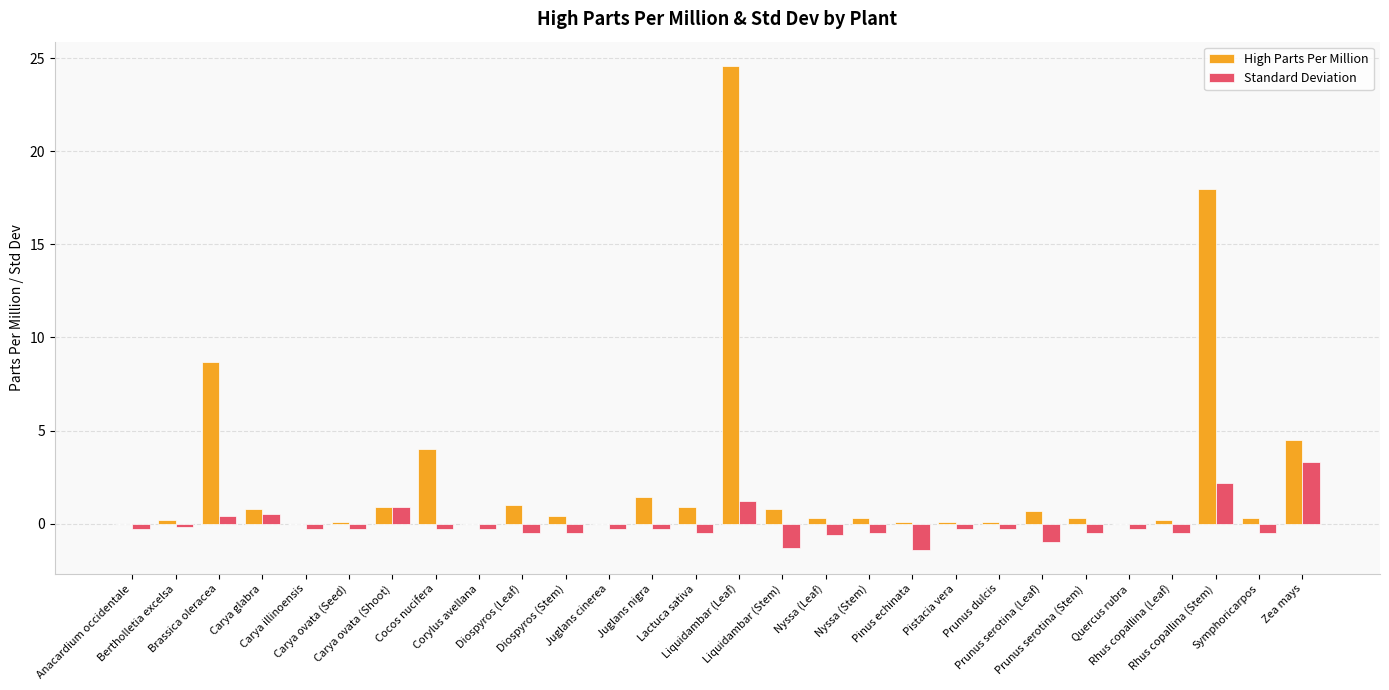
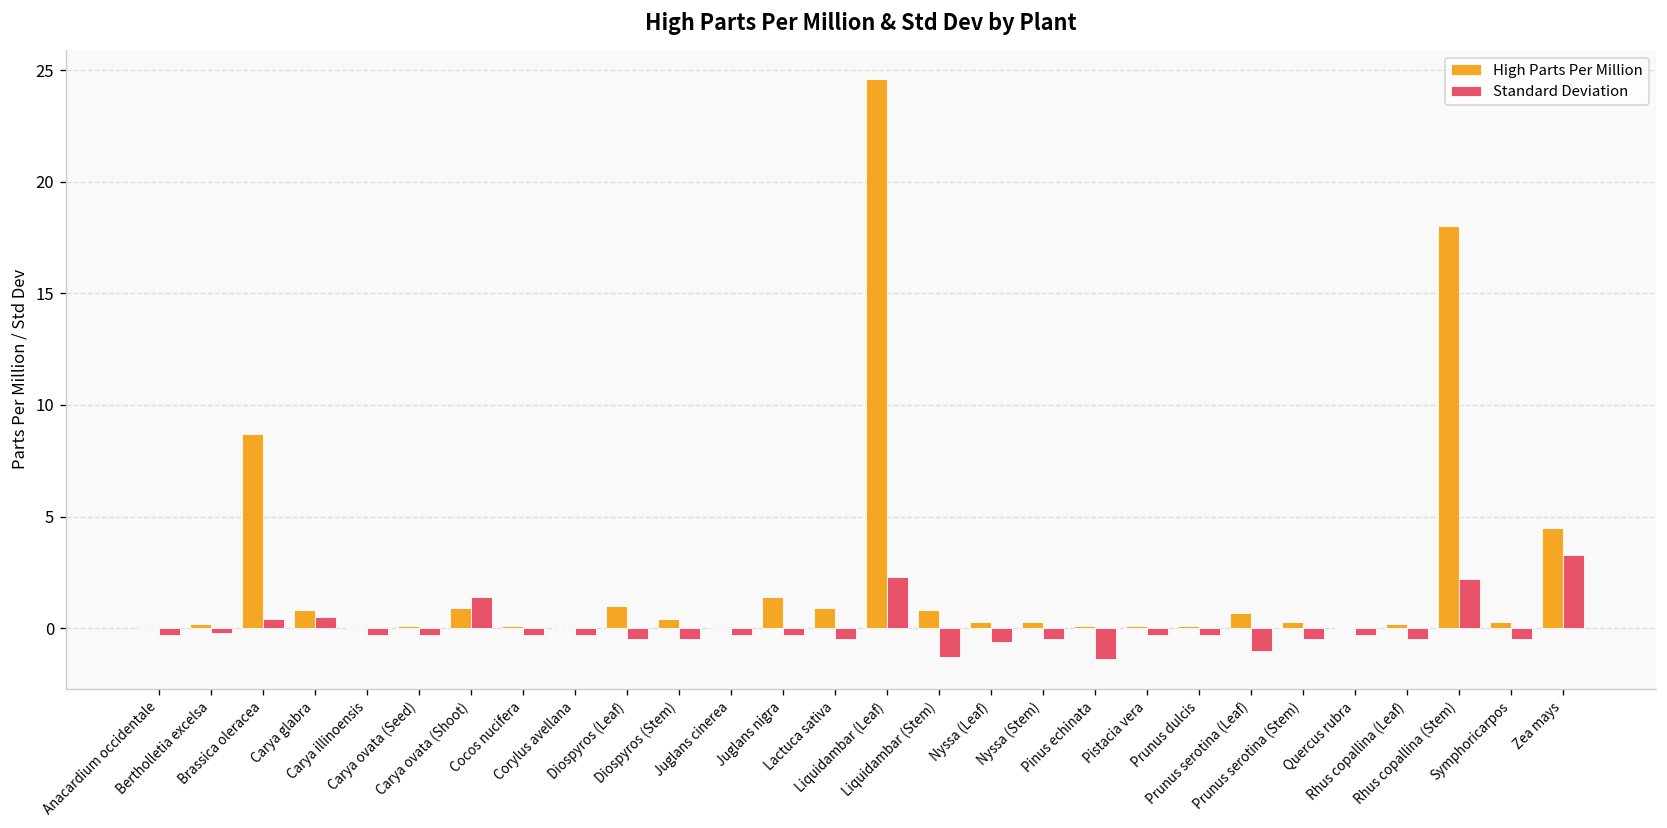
  {
    "High Parts Per Million": {
      "Anacardium occidentale": 0.0,
      "Bertholletia excelsa": 0.2,
      "Brassica oleracea": 8.7,
      "Carya glabra": 0.8,
      "Carya illinoensis": 0.0,
      "Carya ovata (Shoot)": 0.9,
-     "Cocos nucifera": 4.0,
+     "Cocos nucifera": 0.1,
      "Corylus avellana": 0.0,
      "Diospyros (Leaf)": 1.0,
      "Diospyros (Stem)": 0.4,
      "Juglans cinerea": 0.0,
      "Juglans nigra": 1.4,
      "Lactuca sativa": 0.9,
      "Liquidambar (Leaf)": 24.6,
      "Liquidambar (Stem)": 0.8,
      "Nyssa (Leaf)": 0.3,
      "Nyssa (Stem)": 0.3,
      "Prunus serotina (Leaf)": 0.7,
      "Prunus serotina (Stem)": 0.3,
      "Quercus rubra": 0.0,
      "Rhus copallina (Leaf)": 0.2,
      "Rhus copallina (Stem)": 18.0,
      "Symphoricarpos": 0.3,
      "Zea mays": 4.5
    },
    "Standard Deviation": {
      "Anacardium occidentale": -0.3,
      "Bertholletia excelsa": -0.2,
      "Brassica oleracea": 0.4,
      "Carya glabra": 0.5,
      "Carya illinoensis": -0.3,
      "Carya ovata (Seed)": -0.3,
-     "Carya ovata (Shoot)": 0.9,
+     "Carya ovata (Shoot)": 1.4,
      "Cocos nucifera": -0.3,
      "Corylus avellana": -0.3,
      "Diospyros (Leaf)": -0.5,
      "Diospyros (Stem)": -0.5,
      "Juglans cinerea": -0.3,
      "Juglans nigra": -0.3,
      "Lactuca sativa": -0.5,
-     "Liquidambar (Leaf)": 1.2,
+     "Liquidambar (Leaf)": 2.3,
      "Liquidambar (Stem)": -1.3,
      "Nyssa (Leaf)": -0.6,
      "Nyssa (Stem)": -0.5,
      "Pinus echinata": -1.4,
      "Pistacia vera": -0.3,
      "Prunus dulcis": -0.3,
      "Prunus serotina (Leaf)": -1.0,
      "Prunus serotina (Stem)": -0.5,
      "Quercus rubra": -0.3,
      "Rhus copallina (Leaf)": -0.5,
      "Rhus copallina (Stem)": 2.2,
      "Symphoricarpos": -0.5,
      "Zea mays": 3.3
    }
  }
